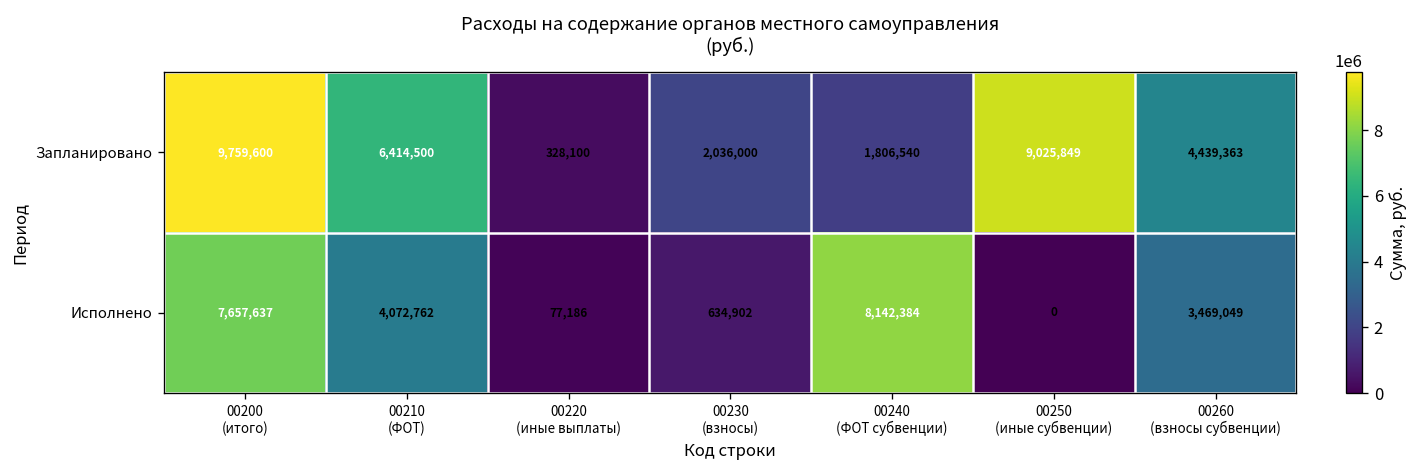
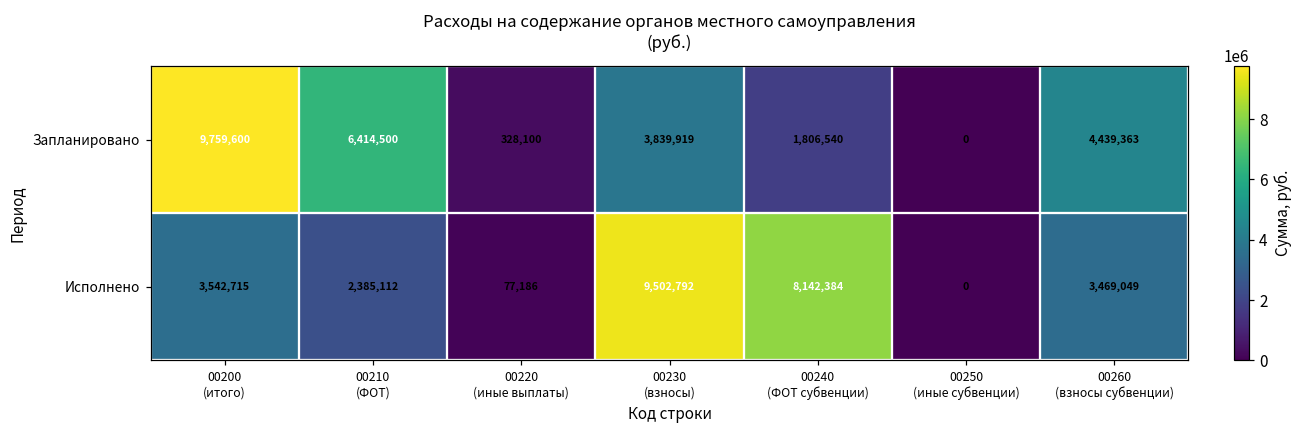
  {
    "Запланировано": {
      "00200 (итого)": "9,759,600",
      "00210 (ФОТ)": "6,414,500",
      "00220 (иные выплаты)": "328,100",
-     "00230 (взносы)": "2,036,000",
+     "00230 (взносы)": "3,839,919",
      "00240 (ФОТ субвенции)": "1,806,540",
-     "00250 (иные субвенции)": "9,025,849",
+     "00250 (иные субвенции)": "0",
      "00260 (взносы субвенции)": "4,439,363"
    },
    "Исполнено": {
-     "00200 (итого)": "7,657,637",
-     "00210 (ФОТ)": "4,072,762",
+     "00200 (итого)": "3,542,715",
+     "00210 (ФОТ)": "2,385,112",
      "00220 (иные выплаты)": "77,186",
-     "00230 (взносы)": "634,902",
+     "00230 (взносы)": "9,502,792",
      "00240 (ФОТ субвенции)": "8,142,384",
      "00250 (иные субвенции)": "0",
      "00260 (взносы субвенции)": "3,469,049"
    }
  }
